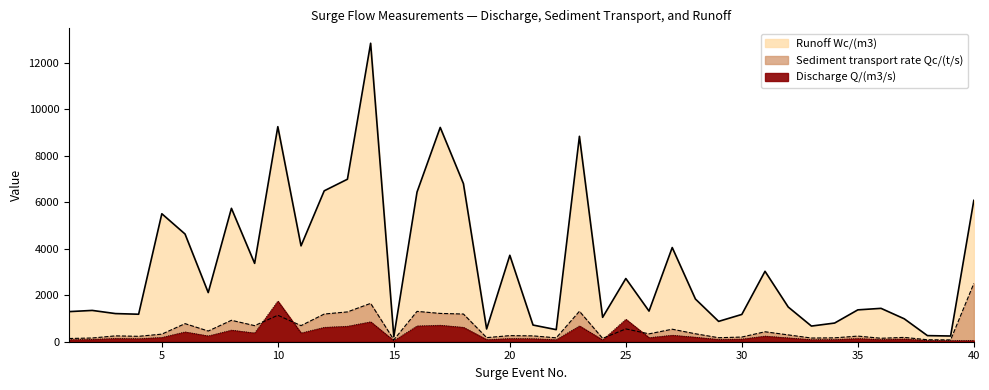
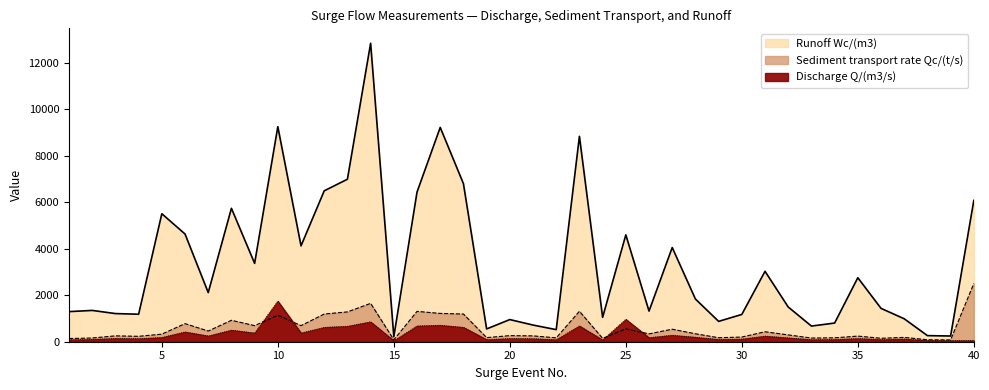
  {
    "Runoff Wc/(m3)": {
      "5": 5500,
      "10": 9300,
      "15": 200,
-     "20": 3700,
-     "25": 2700,
+     "20": 1000,
+     "25": 4600,
      "30": 1200,
-     "35": 1400,
+     "35": 2800,
      "40": 6100
    },
    "Sediment transport rate Qc/(t/s)": {
      "5": 300,
      "10": 1100,
      "20": 300,
      "25": 600,
      "40": 2500
    },
    "Discharge Q/(m3/s)": {
      "5": 200,
      "10": 1800,
      "20": 100,
      "25": 1000,
      "40": 100
    }
  }
